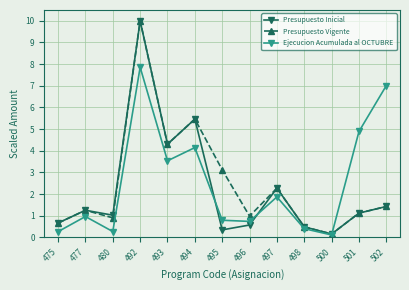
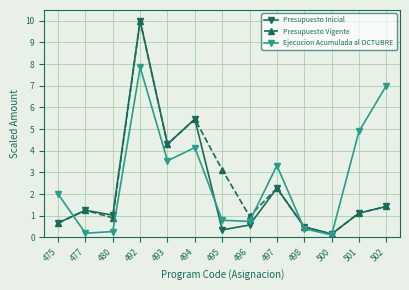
  {
    "Ejecucion Acumulada al OCTUBRE": {
-     "475": 0.3,
-     "477": 1.0,
+     "475": 2.0,
+     "477": 0.2,
      "480": 0.3,
      "492": 7.9,
      "493": 3.5,
      "494": 4.1,
      "495": 0.8,
      "496": 0.7,
-     "497": 1.9,
+     "497": 3.3,
      "501": 4.9,
      "502": 7.0
    }
  }
